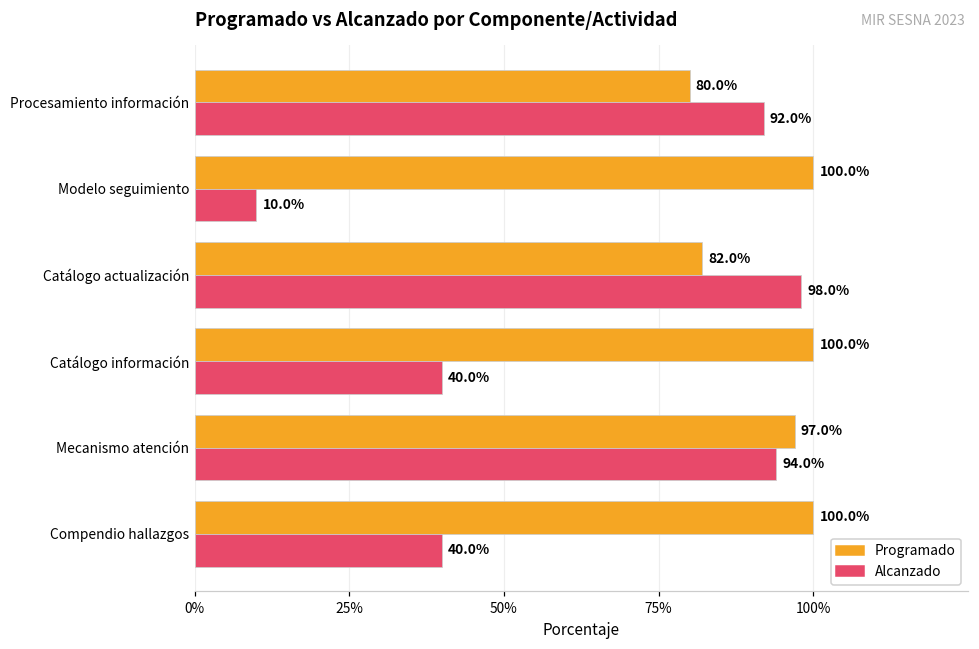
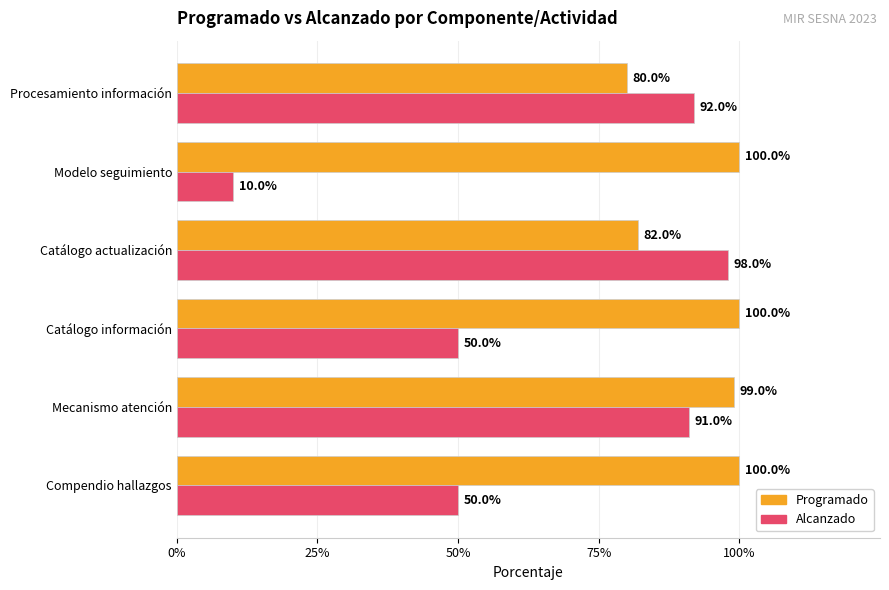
  {
    "Programado": {
      "Procesamiento información": "80.0%",
      "Modelo seguimiento": "100.0%",
      "Catálogo actualización": "82.0%",
      "Catálogo información": "100.0%",
-     "Mecanismo atención": "97.0%",
+     "Mecanismo atención": "99.0%",
      "Compendio hallazgos": "100.0%"
    },
    "Alcanzado": {
      "Procesamiento información": "92.0%",
      "Modelo seguimiento": "10.0%",
      "Catálogo actualización": "98.0%",
-     "Catálogo información": "40.0%",
-     "Mecanismo atención": "94.0%",
-     "Compendio hallazgos": "40.0%"
+     "Catálogo información": "50.0%",
+     "Mecanismo atención": "91.0%",
+     "Compendio hallazgos": "50.0%"
    }
  }
